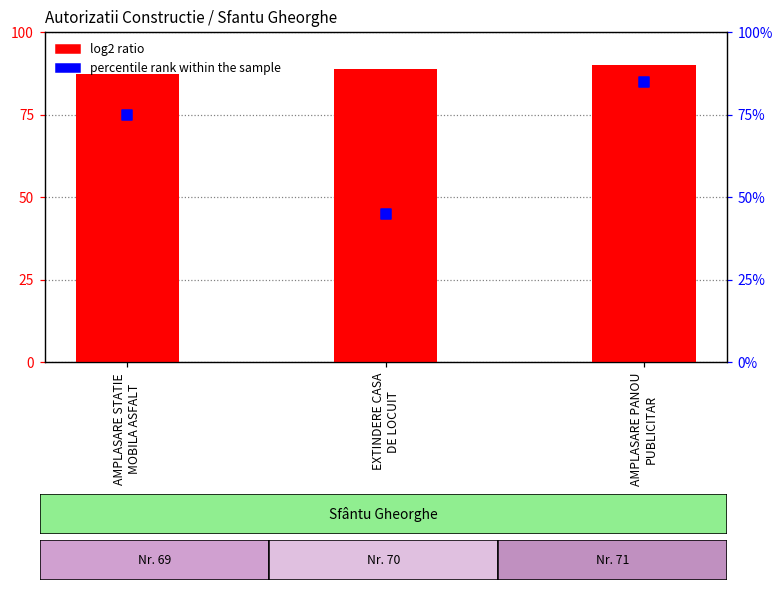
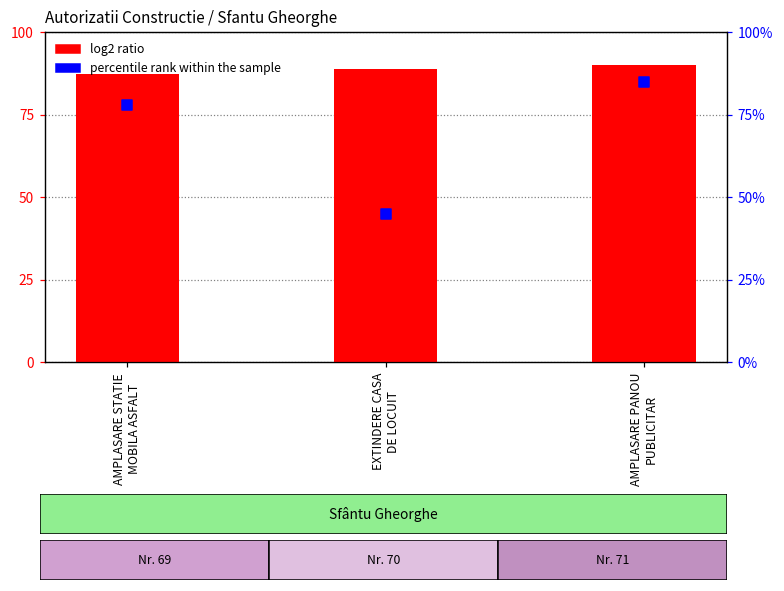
  {
    "log2 ratio": {
      "AMPLASARE STATIE MOBILA ASFALT": "87",
      "EXTINDERE CASA DE LOCUIT": "89",
      "AMPLASARE PANOU PUBLICITAR": "90"
    },
    "percentile rank within the sample": {
-     "AMPLASARE STATIE MOBILA ASFALT": "75%"
+     "AMPLASARE STATIE MOBILA ASFALT": "78%"
    }
  }
